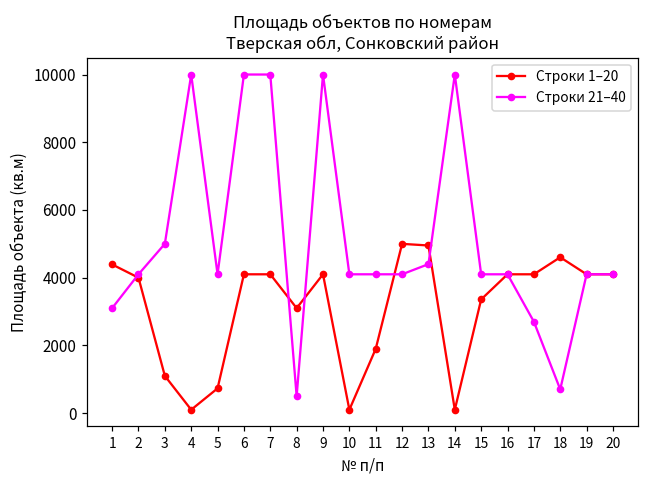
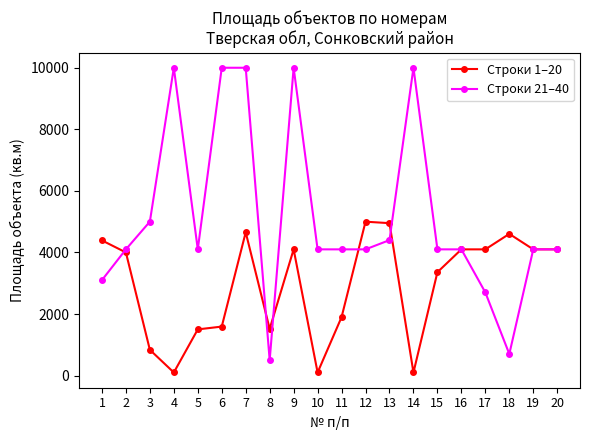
  {
    "Строки 1–20": {
      "1": 4400,
      "2": 4000,
-     "3": 1100,
+     "3": 800,
      "4": 100,
-     "5": 700,
-     "6": 4100,
-     "7": 4100,
-     "8": 3100,
+     "5": 1500,
+     "6": 1600,
+     "7": 4700,
+     "8": 1500,
      "9": 4100,
      "10": 100,
      "11": 1900,
      "12": 5000,
      "13": 5000,
      "14": 100,
      "15": 3400,
      "17": 4100,
      "18": 4600
    },
    "Строки 21–40": {
      "1": 3100,
      "2": 4100,
      "3": 5000,
      "4": 10000,
      "5": 4100,
      "6": 10000,
      "7": 10000,
      "8": 500,
      "9": 10000,
      "10": 4100,
      "11": 4100,
      "12": 4100,
      "13": 4400,
      "14": 10000,
      "15": 4100,
      "17": 2700,
      "18": 700
    }
  }
